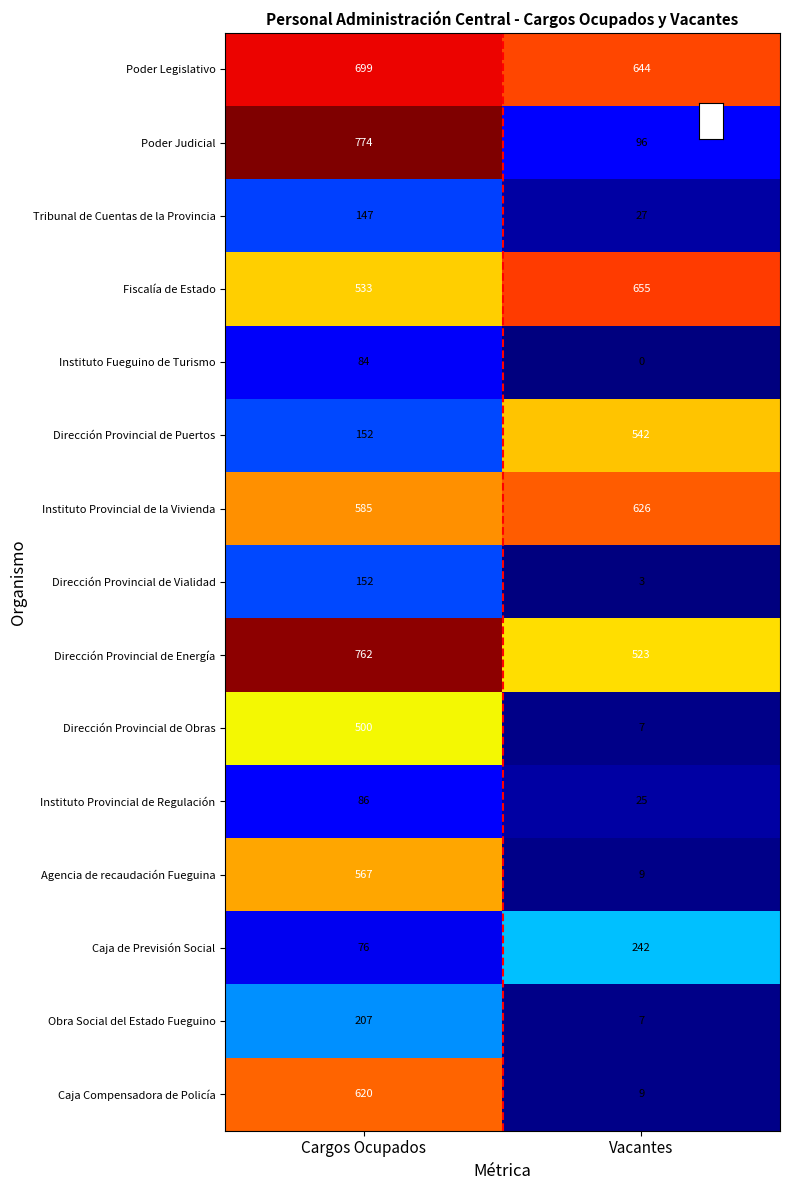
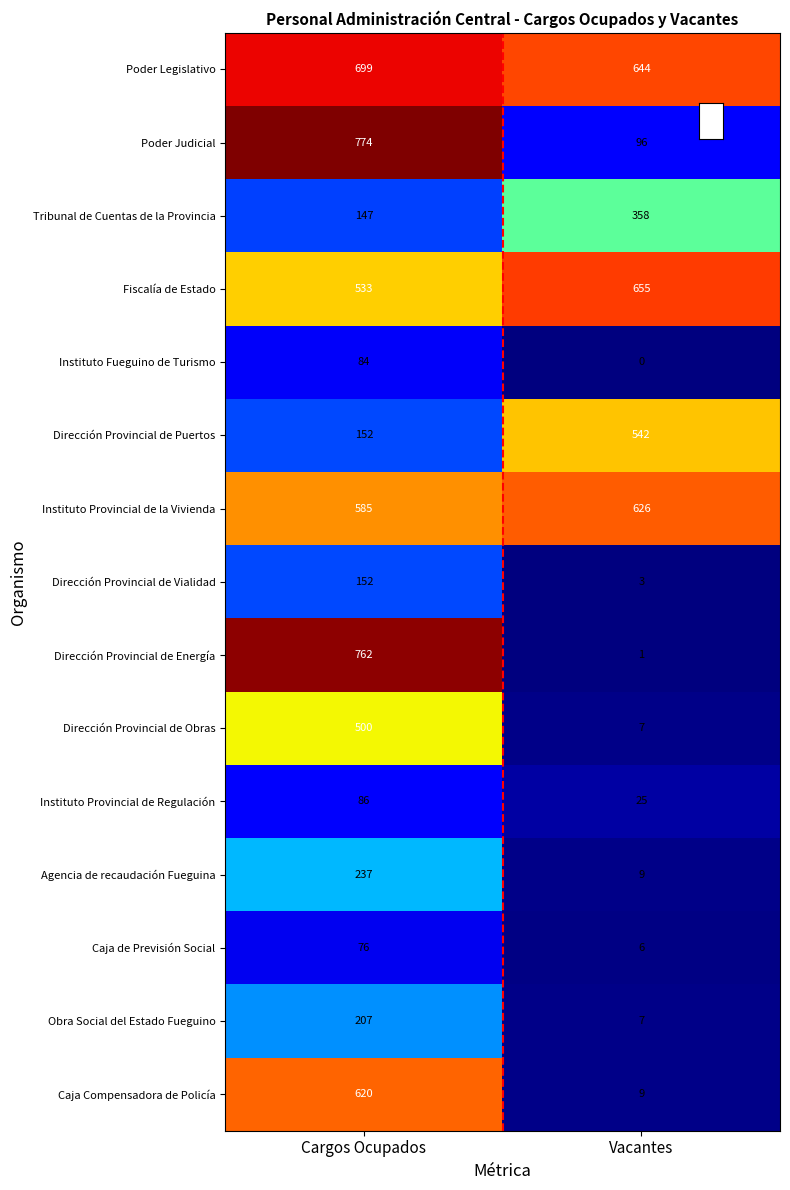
  {
    "Poder Legislativo": {
      "Cargos Ocupados": 699,
      "Vacantes": 644
    },
    "Poder Judicial": {
      "Cargos Ocupados": 774,
      "Vacantes": 96
    },
    "Tribunal de Cuentas de la Provincia": {
      "Cargos Ocupados": 147,
-     "Vacantes": 27
+     "Vacantes": 358
    },
    "Fiscalía de Estado": {
      "Cargos Ocupados": 533,
      "Vacantes": 655
    },
    "Instituto Fueguino de Turismo": {
      "Cargos Ocupados": 84,
      "Vacantes": 0
    },
    "Dirección Provincial de Puertos": {
      "Cargos Ocupados": 152,
      "Vacantes": 542
    },
    "Instituto Provincial de la Vivienda": {
      "Cargos Ocupados": 585,
      "Vacantes": 626
    },
    "Dirección Provincial de Vialidad": {
      "Cargos Ocupados": 152,
      "Vacantes": 3
    },
    "Dirección Provincial de Energía": {
      "Cargos Ocupados": 762,
-     "Vacantes": 523
+     "Vacantes": 1
    },
    "Dirección Provincial de Obras": {
      "Cargos Ocupados": 500,
      "Vacantes": 7
    },
    "Instituto Provincial de Regulación": {
      "Cargos Ocupados": 86,
      "Vacantes": 25
    },
    "Agencia de recaudación Fueguina": {
-     "Cargos Ocupados": 567,
+     "Cargos Ocupados": 237,
      "Vacantes": 9
    },
    "Caja de Previsión Social": {
      "Cargos Ocupados": 76,
-     "Vacantes": 242
+     "Vacantes": 6
    },
    "Obra Social del Estado Fueguino": {
      "Cargos Ocupados": 207,
      "Vacantes": 7
    },
    "Caja Compensadora de Policía": {
      "Cargos Ocupados": 620,
      "Vacantes": 9
    }
  }
